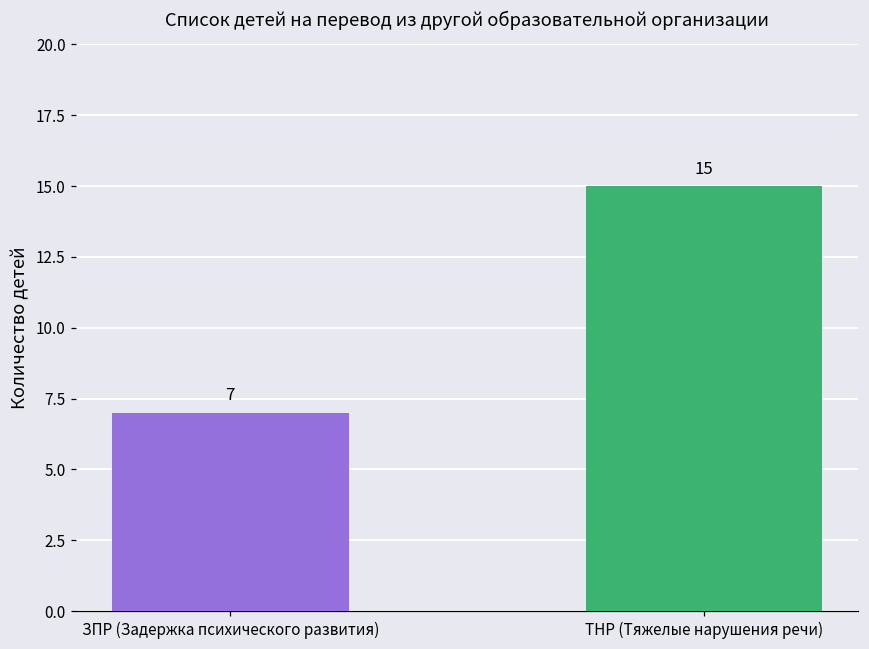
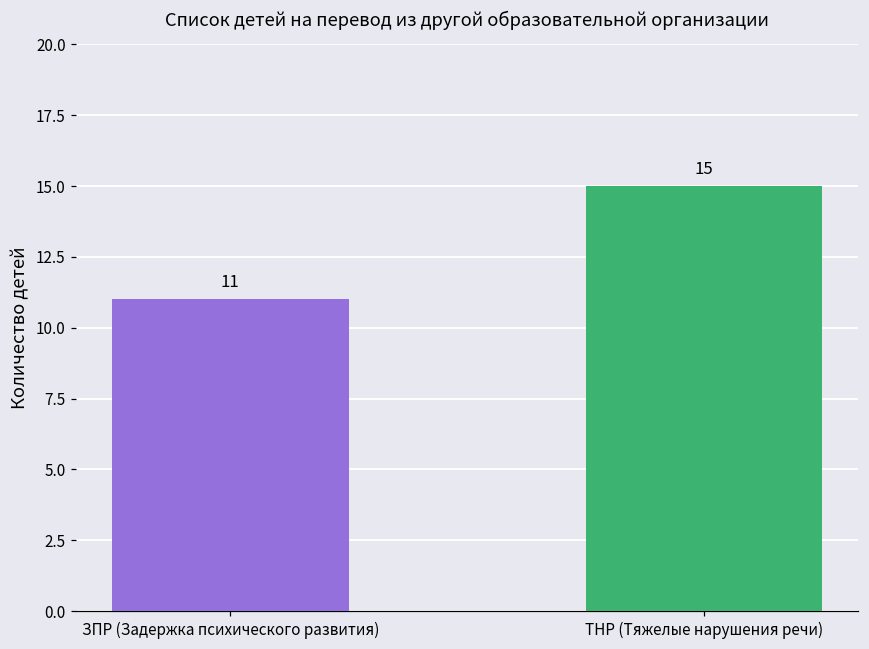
  {
-   "ЗПР (Задержка психического развития)": 7,
+   "ЗПР (Задержка психического развития)": 11,
    "ТНР (Тяжелые нарушения речи)": 15
  }
